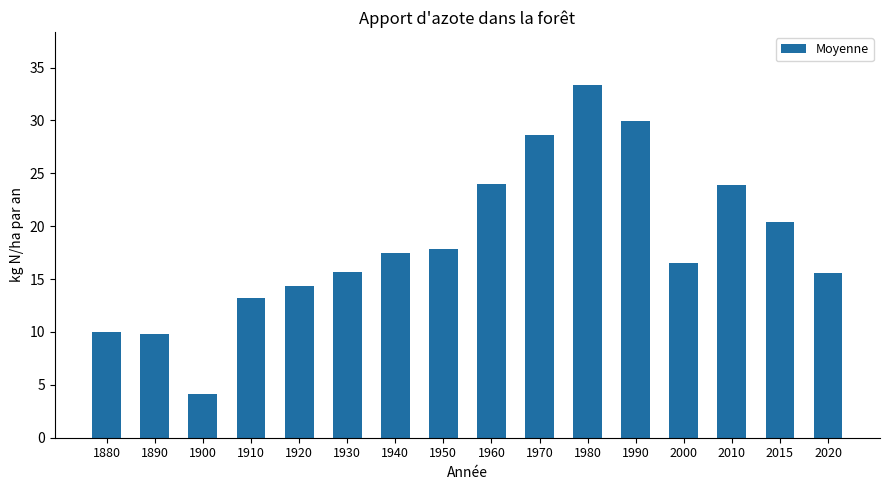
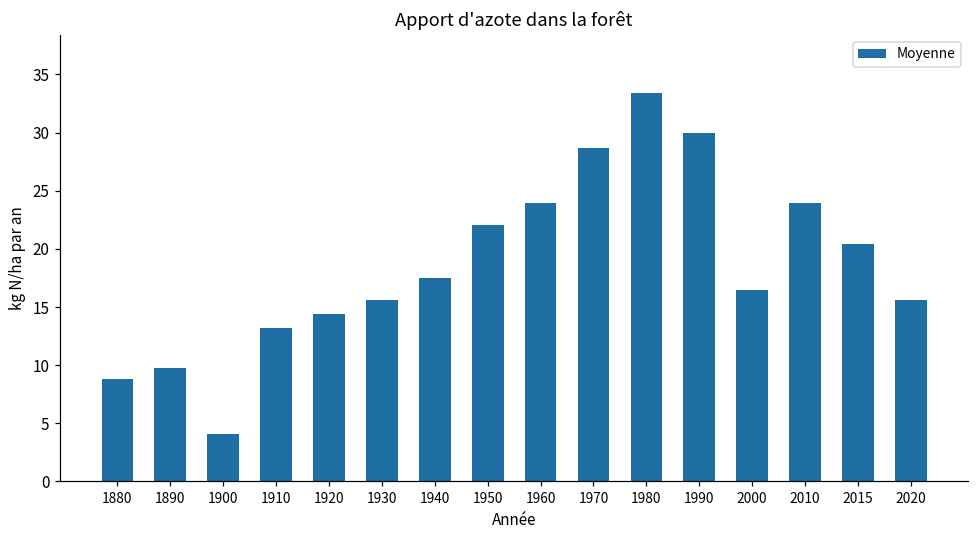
  {
-   "1880": 10.0,
+   "1880": 8.8,
    "1890": 9.8,
    "1900": 4.1,
    "1910": 13.2,
    "1920": 14.4,
    "1930": 15.6,
    "1940": 17.5,
-   "1950": 17.9,
+   "1950": 22.0,
    "1960": 24.0,
    "1970": 28.6,
    "1980": 33.4,
    "1990": 30.0,
    "2000": 16.5,
    "2010": 23.9,
    "2015": 20.4,
    "2020": 15.6
  }
